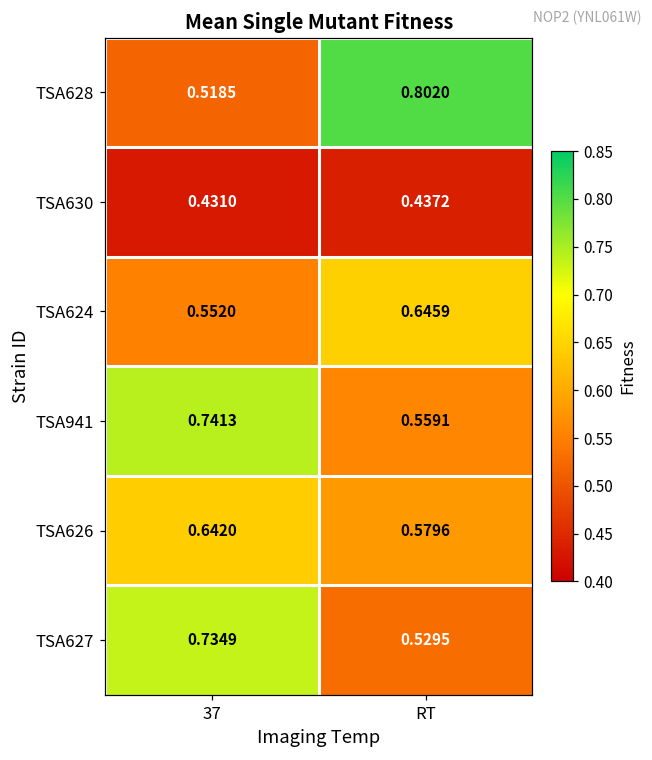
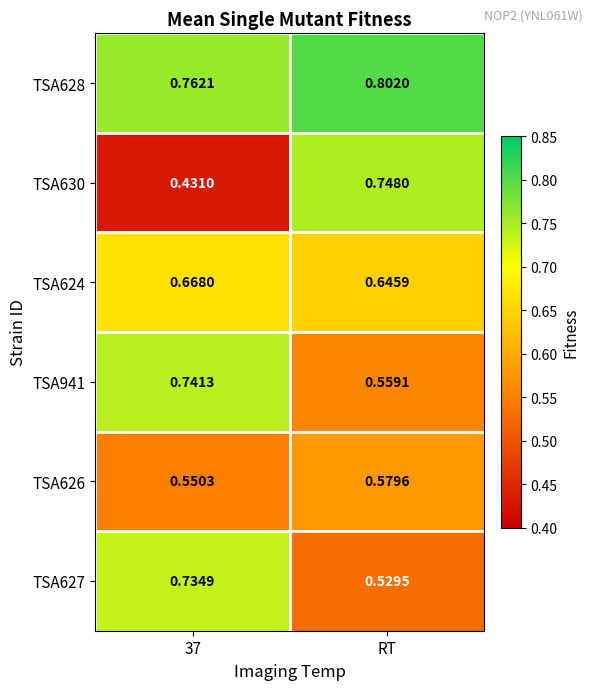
  {
    "TSA628": {
-     "37": 0.5185,
+     "37": 0.7621,
      "RT": 0.8020
    },
    "TSA630": {
      "37": 0.4310,
-     "RT": 0.4372
+     "RT": 0.7480
    },
    "TSA624": {
-     "37": 0.5520,
+     "37": 0.6680,
      "RT": 0.6459
    },
    "TSA941": {
      "37": 0.7413,
      "RT": 0.5591
    },
    "TSA626": {
-     "37": 0.6420,
+     "37": 0.5503,
      "RT": 0.5796
    },
    "TSA627": {
      "37": 0.7349,
      "RT": 0.5295
    }
  }
